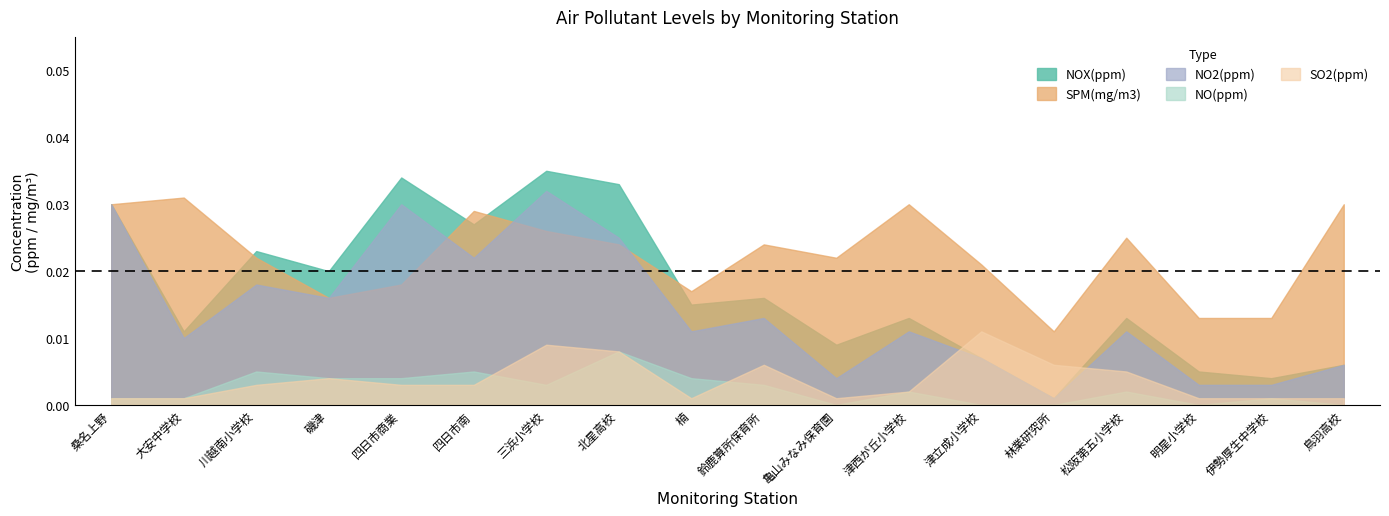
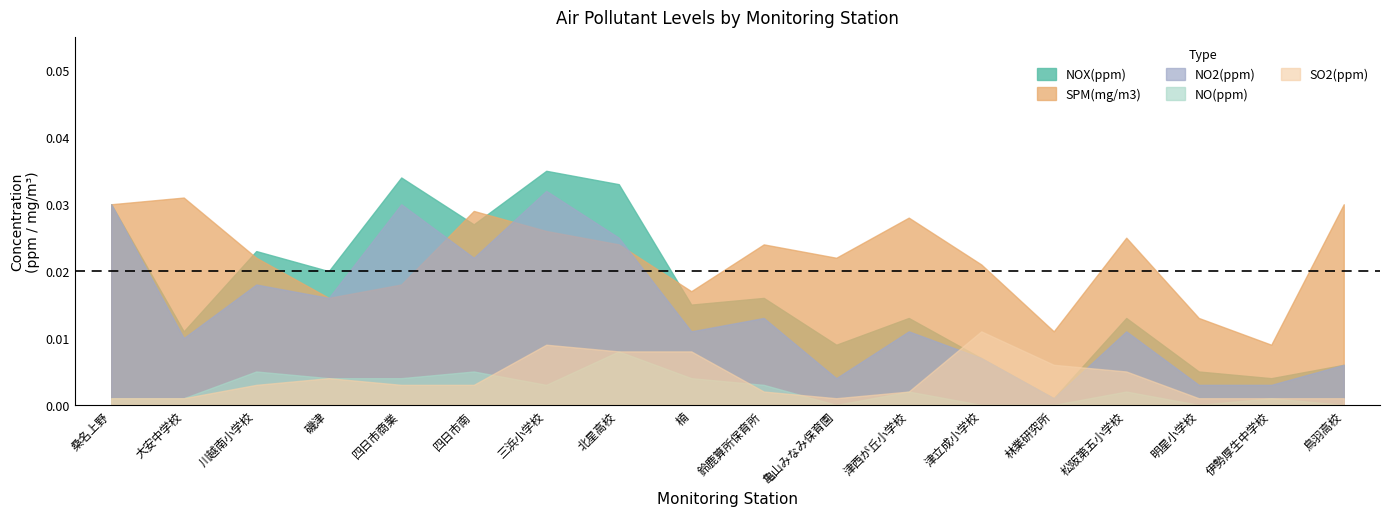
  {
    "NOX(ppm)": {
      "大安中学校": 0.011,
      "川越南小学校": 0.023,
      "磯津": 0.020,
      "四日市商業": 0.034,
      "四日市南": 0.027,
      "三浜小学校": 0.035,
      "北星高校": 0.033,
      "楠": 0.015,
      "鈴鹿算所保育所": 0.016,
      "亀山みなみ保育園": 0.009,
      "津西が丘小学校": 0.013,
      "松阪第五小学校": 0.013,
      "明星小学校": 0.005,
      "伊勢厚生中学校": 0.004
    },
    "SPM(mg/m3)": {
      "大安中学校": 0.031,
      "川越南小学校": 0.022,
      "四日市商業": 0.018,
      "四日市南": 0.029,
      "三浜小学校": 0.026,
      "北星高校": 0.024,
      "楠": 0.017,
      "鈴鹿算所保育所": 0.024,
      "亀山みなみ保育園": 0.022,
-     "津西が丘小学校": 0.030,
+     "津西が丘小学校": 0.028,
      "津立成小学校": 0.021,
      "林業研究所": 0.011,
      "松阪第五小学校": 0.025,
      "明星小学校": 0.013,
-     "伊勢厚生中学校": 0.013,
+     "伊勢厚生中学校": 0.009,
      "鳥羽高校": 0.030
    },
    "SO2(ppm)": {
      "川越南小学校": 0.003,
      "四日市商業": 0.003,
      "四日市南": 0.003,
      "三浜小学校": 0.009,
-     "楠": 0.001,
-     "鈴鹿算所保育所": 0.006,
+     "楠": 0.008,
+     "鈴鹿算所保育所": 0.002,
      "亀山みなみ保育園": 0.001,
      "津立成小学校": 0.011,
      "林業研究所": 0.006,
      "松阪第五小学校": 0.005,
      "明星小学校": 0.001,
      "鳥羽高校": 0.001
    }
  }
